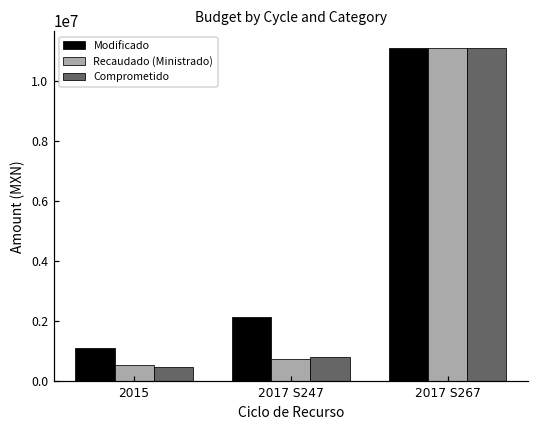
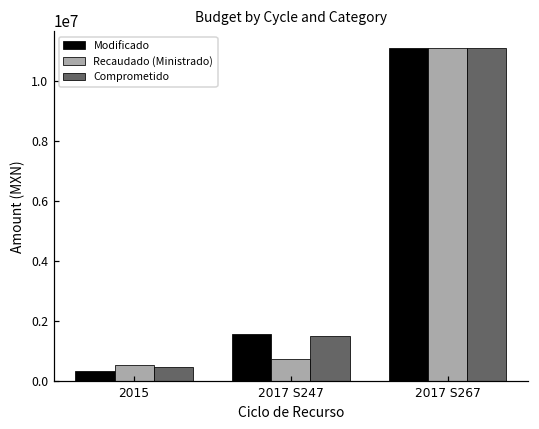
  {
    "Modificado": {
-     "2015": 1100000,
-     "2017 S247": 2100000,
+     "2015": 300000,
+     "2017 S247": 1600000,
      "2017 S267": 11100000
    },
    "Recaudado (Ministrado)": {
      "2015": 500000,
      "2017 S247": 700000,
      "2017 S267": 11100000
    },
    "Comprometido": {
      "2015": 500000,
-     "2017 S247": 800000,
+     "2017 S247": 1500000,
      "2017 S267": 11100000
    }
  }
